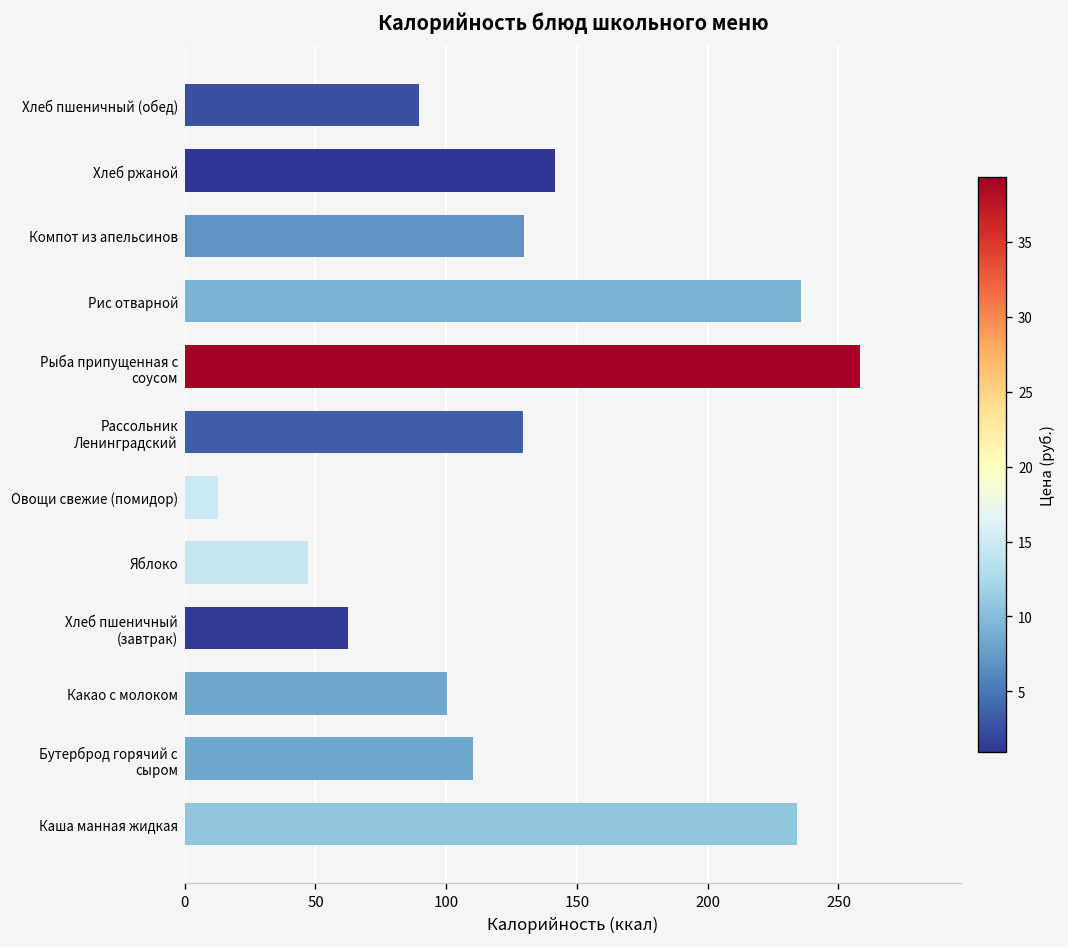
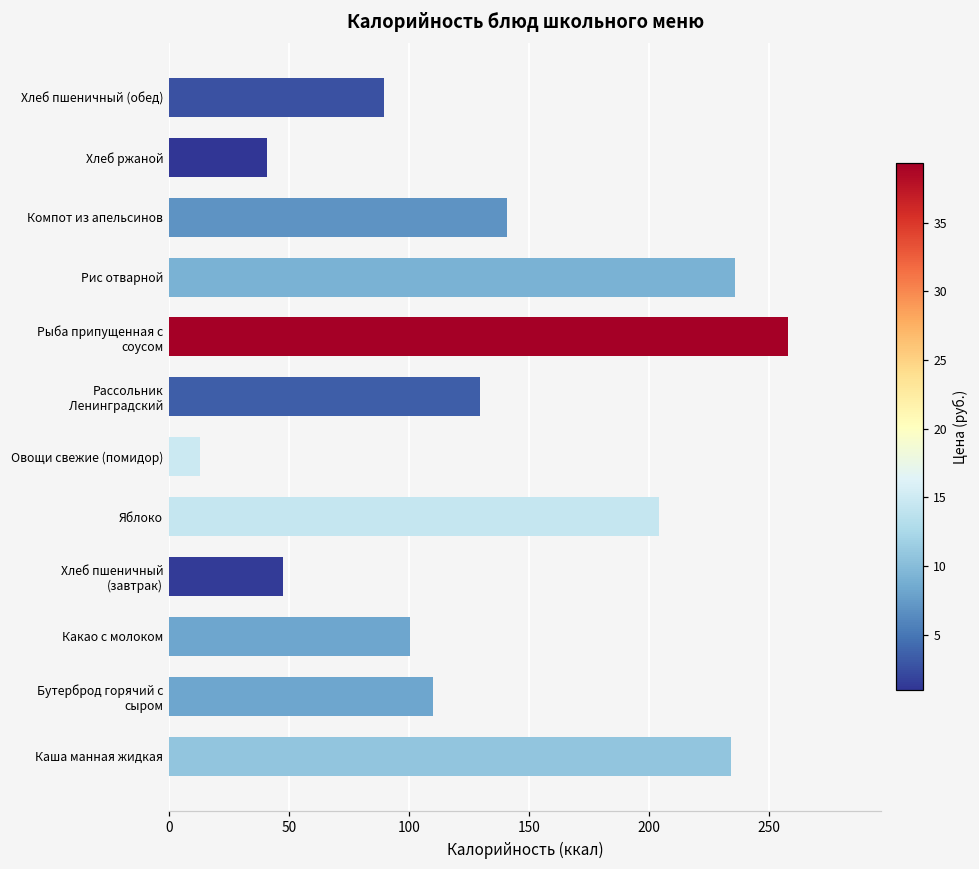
  {
    "Хлеб пшеничный (обед)": 90,
-   "Хлеб ржаной": 142,
-   "Компот из апельсинов": 130,
+   "Хлеб ржаной": 41,
+   "Компот из апельсинов": 141,
    "Рис отварной": 236,
    "Рыба припущенная с соусом": 258,
    "Рассольник Ленинградский": 129,
    "Овощи свежие (помидор)": 13,
-   "Яблоко": 47,
-   "Хлеб пшеничный (завтрак)": 63,
+   "Яблоко": 204,
+   "Хлеб пшеничный (завтрак)": 47,
    "Какао с молоком": 100,
    "Бутерброд горячий с сыром": 110,
    "Каша манная жидкая": 234
  }
